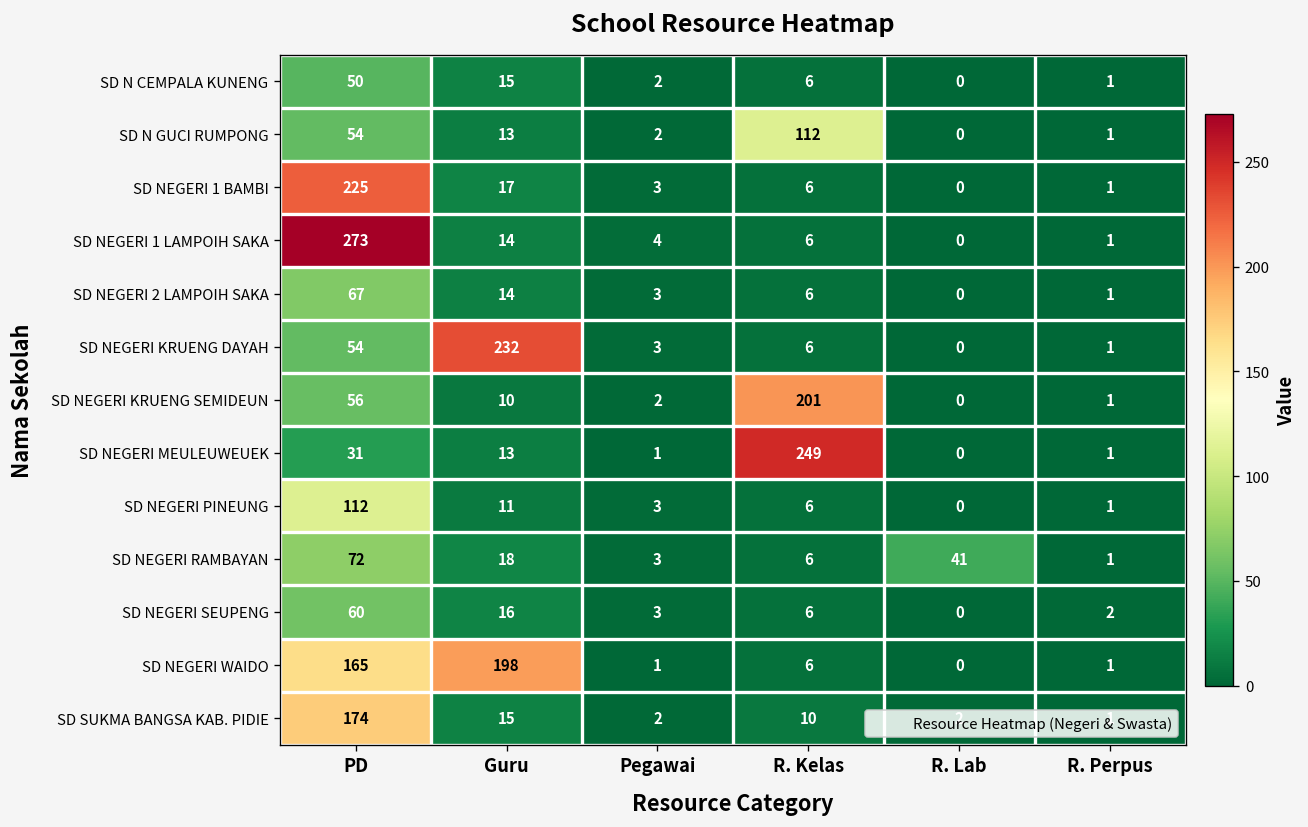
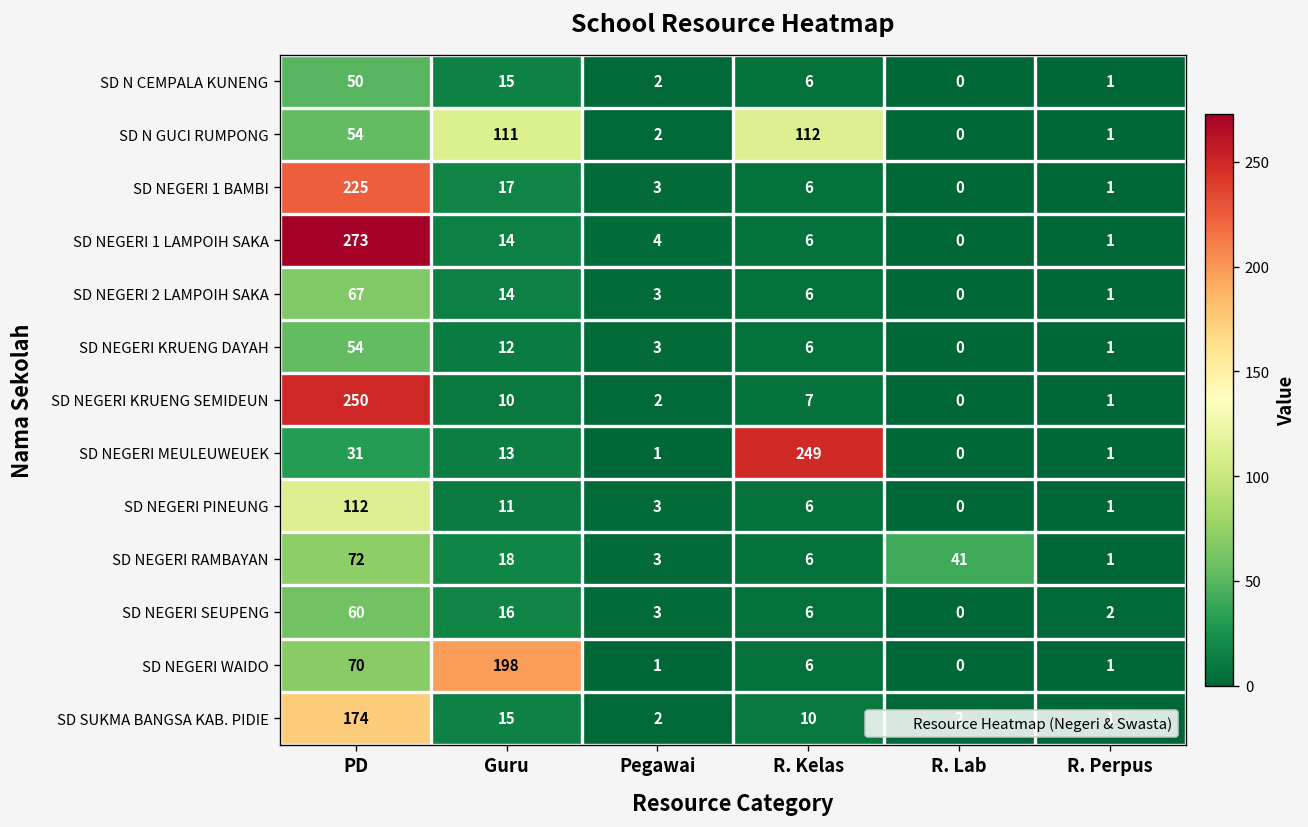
  {
    "SD N CEMPALA KUNENG": {
      "PD": 50,
      "Guru": 15,
      "Pegawai": 2,
      "R. Kelas": 6,
      "R. Lab": 0,
      "R. Perpus": 1
    },
    "SD N GUCI RUMPONG": {
      "PD": 54,
-     "Guru": 13,
+     "Guru": 111,
      "Pegawai": 2,
      "R. Kelas": 112,
      "R. Lab": 0,
      "R. Perpus": 1
    },
    "SD NEGERI 1 BAMBI": {
      "PD": 225,
      "Guru": 17,
      "Pegawai": 3,
      "R. Kelas": 6,
      "R. Lab": 0,
      "R. Perpus": 1
    },
    "SD NEGERI 1 LAMPOIH SAKA": {
      "PD": 273,
      "Guru": 14,
      "Pegawai": 4,
      "R. Kelas": 6,
      "R. Lab": 0,
      "R. Perpus": 1
    },
    "SD NEGERI 2 LAMPOIH SAKA": {
      "PD": 67,
      "Guru": 14,
      "Pegawai": 3,
      "R. Kelas": 6,
      "R. Lab": 0,
      "R. Perpus": 1
    },
    "SD NEGERI KRUENG DAYAH": {
      "PD": 54,
-     "Guru": 232,
+     "Guru": 12,
      "Pegawai": 3,
      "R. Kelas": 6,
      "R. Lab": 0,
      "R. Perpus": 1
    },
    "SD NEGERI KRUENG SEMIDEUN": {
-     "PD": 56,
+     "PD": 250,
      "Guru": 10,
      "Pegawai": 2,
-     "R. Kelas": 201,
+     "R. Kelas": 7,
      "R. Lab": 0,
      "R. Perpus": 1
    },
    "SD NEGERI MEULEUWEUEK": {
      "PD": 31,
      "Guru": 13,
      "Pegawai": 1,
      "R. Kelas": 249,
      "R. Lab": 0,
      "R. Perpus": 1
    },
    "SD NEGERI PINEUNG": {
      "PD": 112,
      "Guru": 11,
      "Pegawai": 3,
      "R. Kelas": 6,
      "R. Lab": 0,
      "R. Perpus": 1
    },
    "SD NEGERI RAMBAYAN": {
      "PD": 72,
      "Guru": 18,
      "Pegawai": 3,
      "R. Kelas": 6,
      "R. Lab": 41,
      "R. Perpus": 1
    },
    "SD NEGERI SEUPENG": {
      "PD": 60,
      "Guru": 16,
      "Pegawai": 3,
      "R. Kelas": 6,
      "R. Lab": 0,
      "R. Perpus": 2
    },
    "SD NEGERI WAIDO": {
-     "PD": 165,
+     "PD": 70,
      "Guru": 198,
      "Pegawai": 1,
      "R. Kelas": 6,
      "R. Lab": 0,
      "R. Perpus": 1
    },
    "SD SUKMA BANGSA KAB. PIDIE": {
      "PD": 174,
      "Guru": 15,
      "Pegawai": 2,
      "R. Kelas": 10
    }
  }
